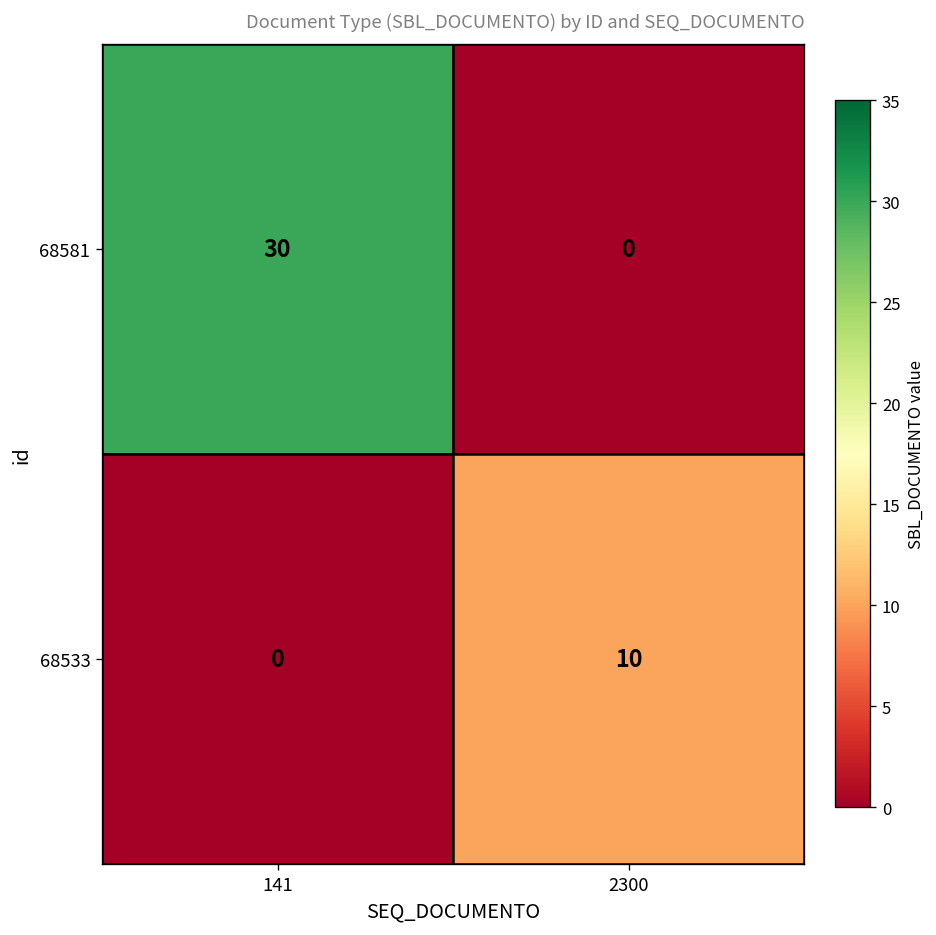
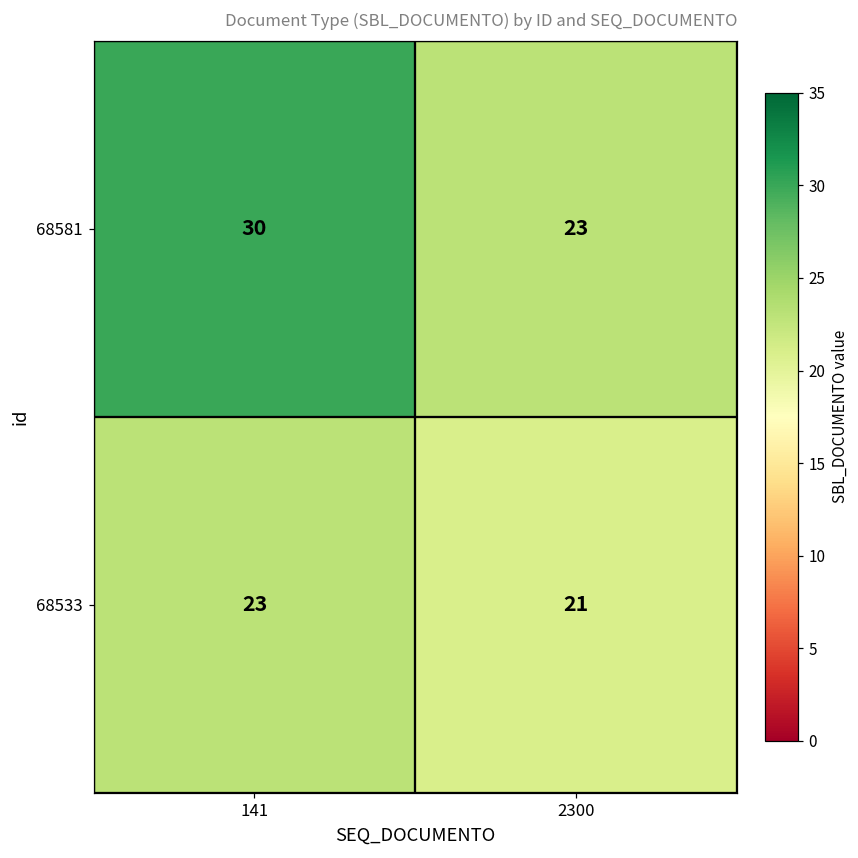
  {
    "68581": {
      "141": 30,
-     "2300": 0
+     "2300": 23
    },
    "68533": {
-     "141": 0,
-     "2300": 10
+     "141": 23,
+     "2300": 21
    }
  }
